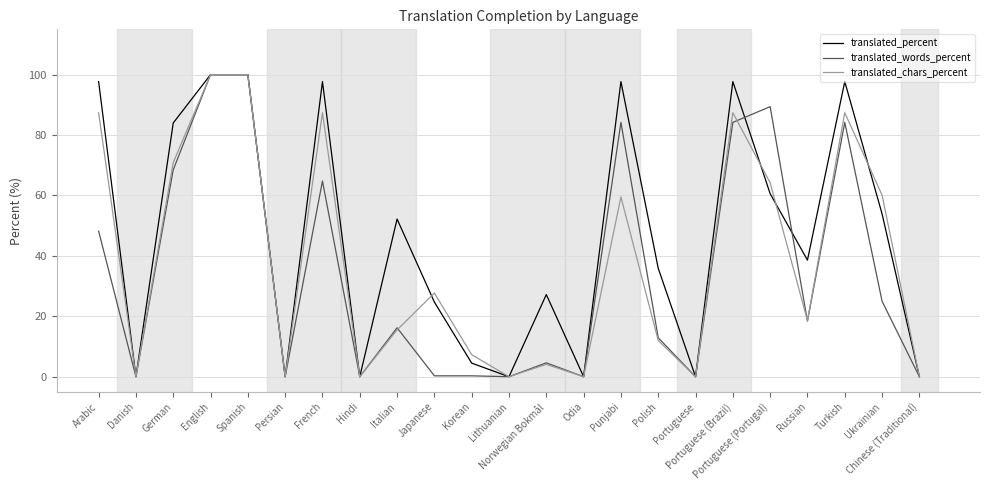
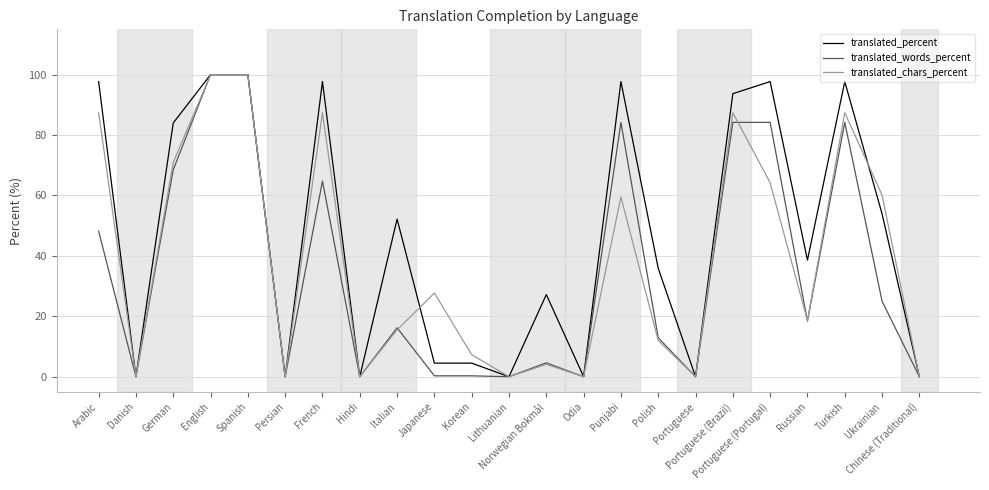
  {
    "translated_percent": {
      "Arabic": 98,
      "German": 84,
      "French": 98,
      "Italian": 52,
-     "Japanese": 25,
+     "Japanese": 5,
      "Korean": 5,
      "Norwegian Bokmål": 27,
      "Punjabi": 98,
      "Polish": 36,
-     "Portuguese (Brazil)": 98,
-     "Portuguese (Portugal)": 61,
+     "Portuguese (Brazil)": 94,
+     "Portuguese (Portugal)": 98,
      "Russian": 39,
      "Ukrainian": 54
    },
    "translated_words_percent": {
      "Arabic": 48,
      "German": 69,
      "French": 65,
      "Japanese": 0,
      "Korean": 0,
      "Punjabi": 84,
      "Polish": 13,
      "Portuguese (Brazil)": 84,
-     "Portuguese (Portugal)": 89,
+     "Portuguese (Portugal)": 84,
      "Turkish": 84,
      "Ukrainian": 25
    },
    "translated_chars_percent": {
      "Arabic": 87,
      "German": 71,
      "French": 87,
      "Japanese": 28,
      "Korean": 7,
      "Punjabi": 60,
      "Polish": 12,
      "Portuguese (Brazil)": 87,
      "Portuguese (Portugal)": 64,
      "Turkish": 87,
      "Ukrainian": 60
    }
  }
